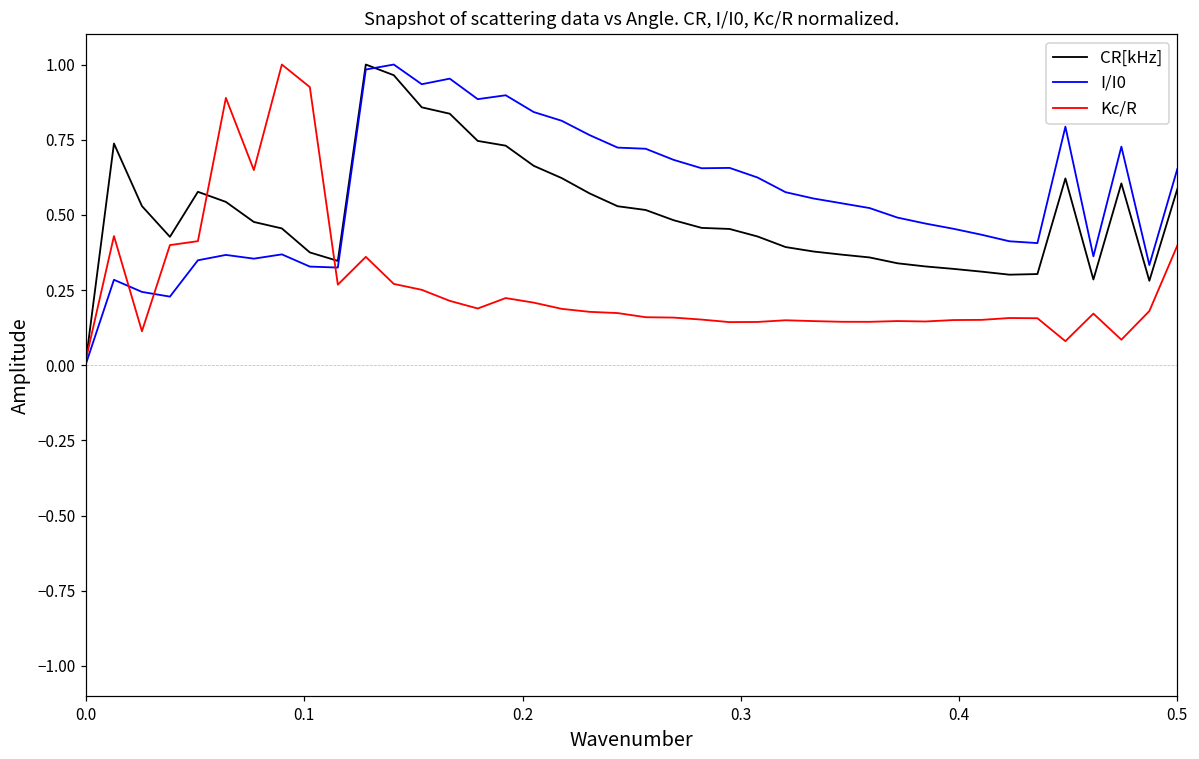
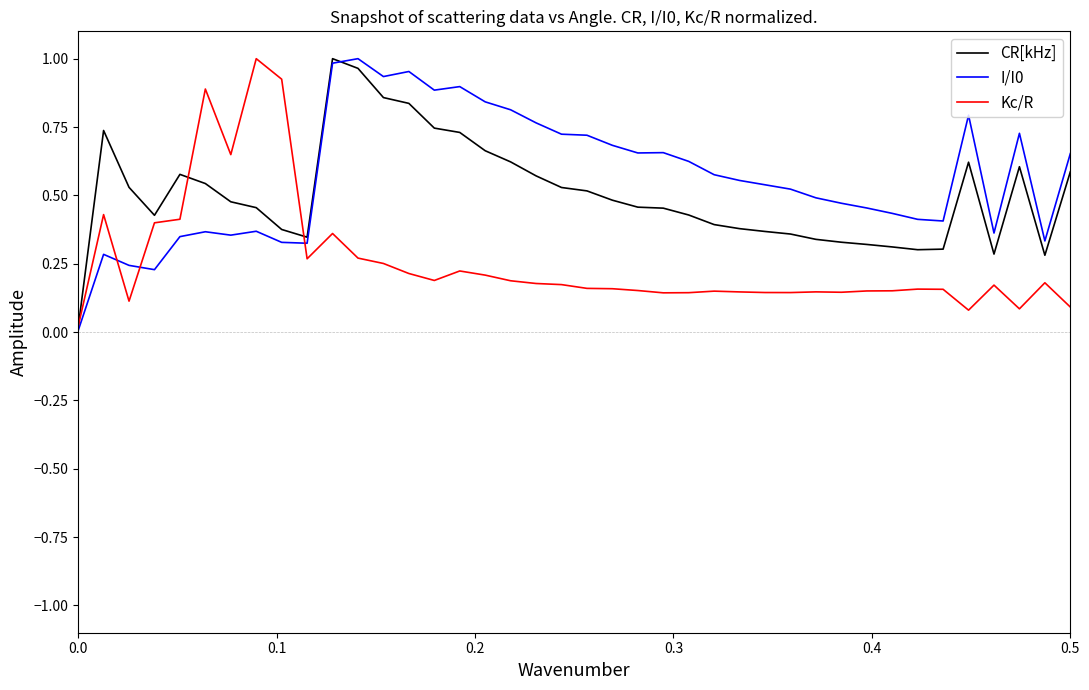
  {
    "CR[kHz]": {
      "0.5": 0.59
    },
    "I/I0": {
      "0.0": 0.00,
      "0.5": 0.65
    },
    "Kc/R": {
-     "0.5": 0.40
+     "0.5": 0.09
    }
  }
